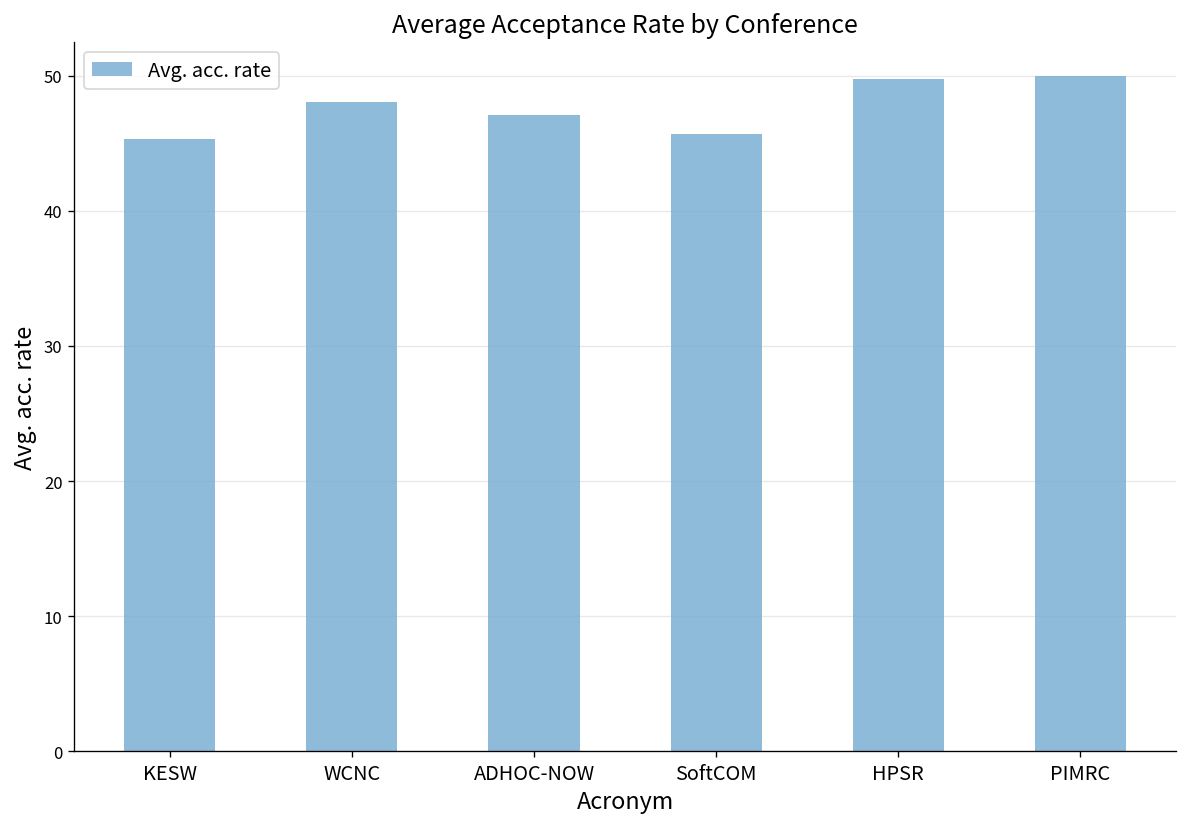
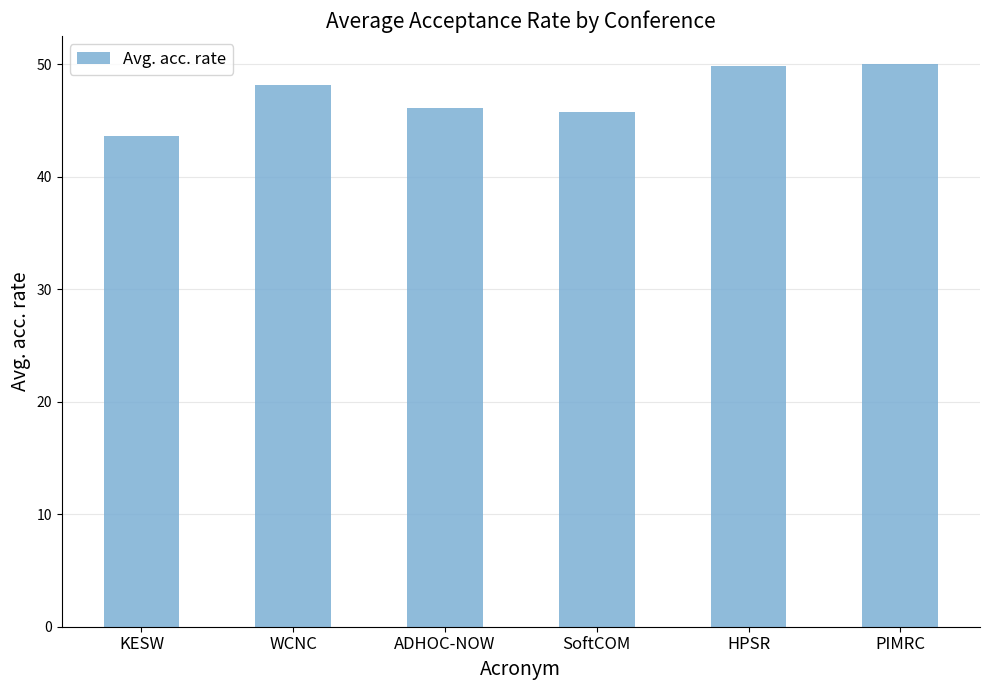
  {
-   "KESW": 45.3,
+   "KESW": 43.6,
    "WCNC": 48.1,
-   "ADHOC-NOW": 47.1,
+   "ADHOC-NOW": 46.1,
    "SoftCOM": 45.7,
    "HPSR": 49.8,
    "PIMRC": 50.0
  }
